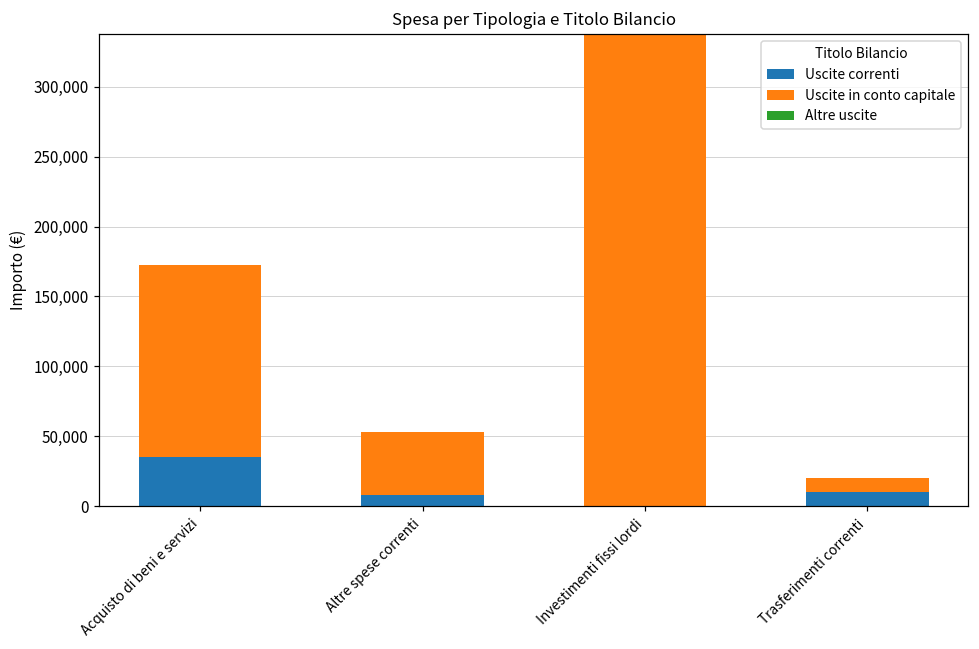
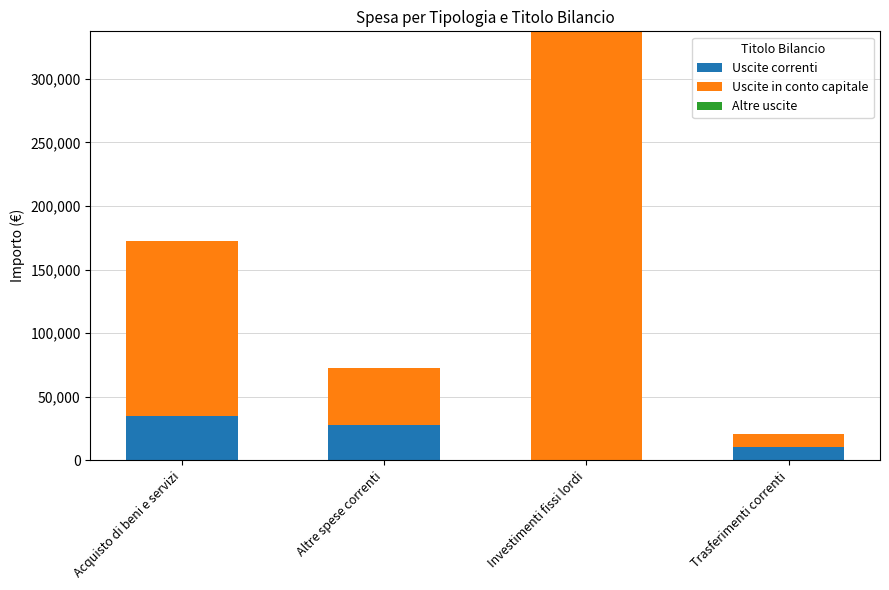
  {
    "Uscite correnti": {
      "Acquisto di beni e servizi": "35,000",
-     "Altre spese correnti": "8,000",
+     "Altre spese correnti": "28,000",
      "Investimenti fissi lordi": "0",
      "Trasferimenti correnti": "11,000"
    }
  }
